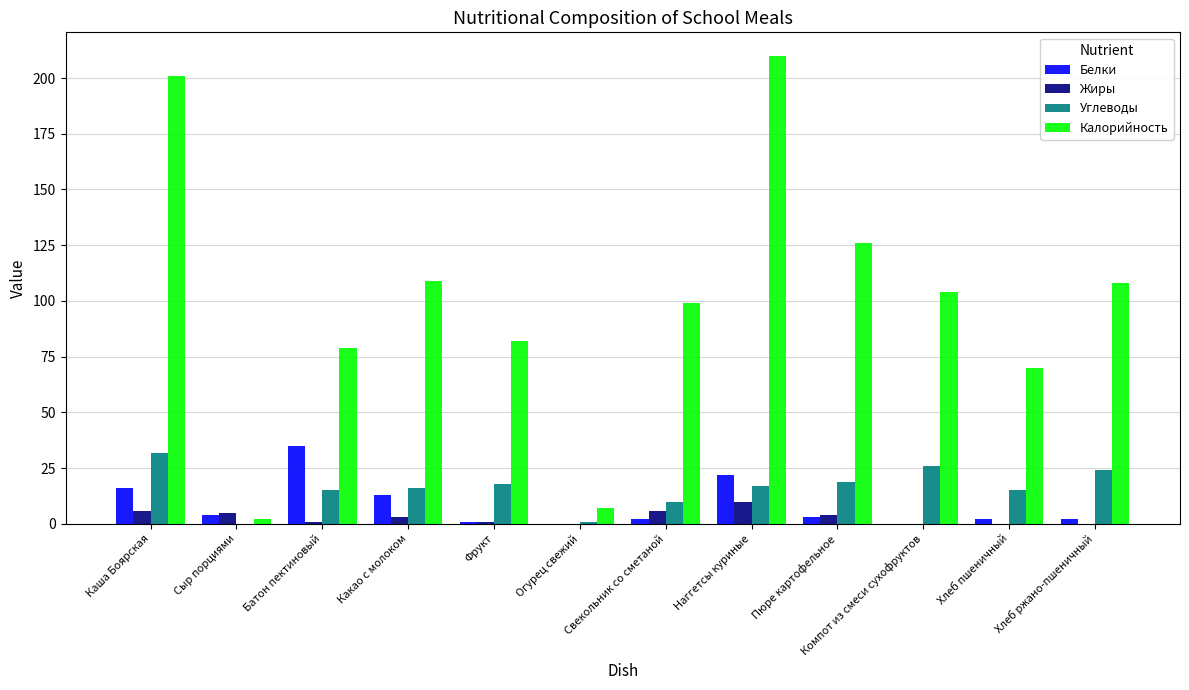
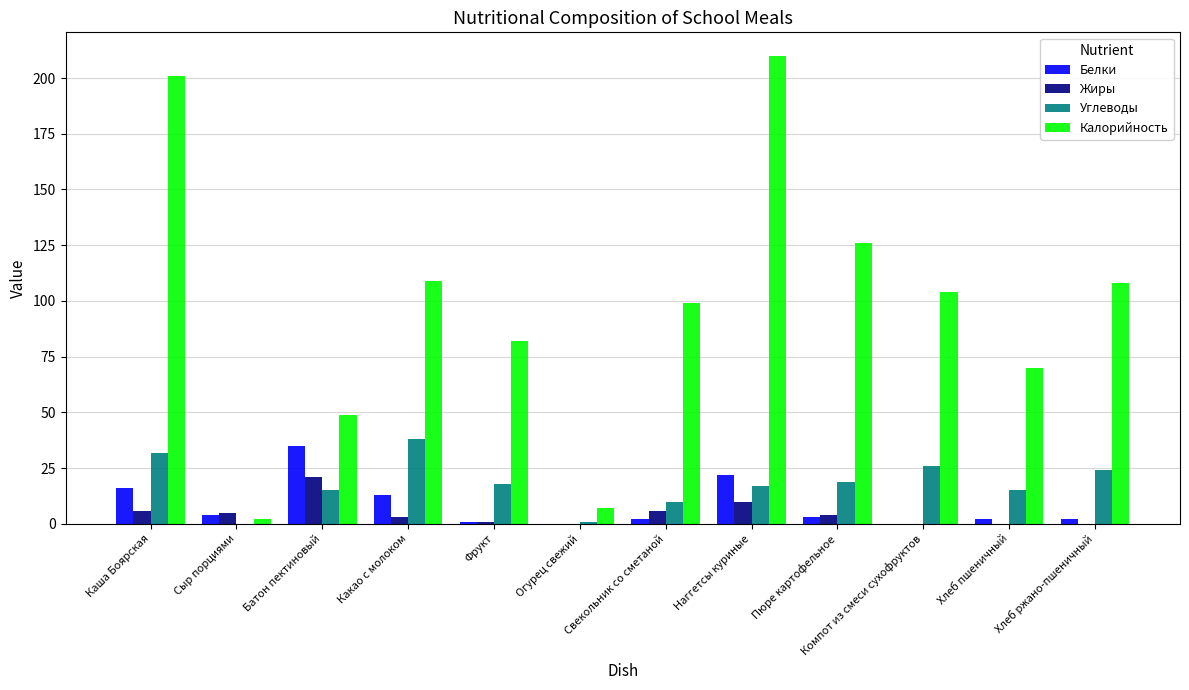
  {
    "Белки": {
      "Каша Боярская": 16,
      "Сыр порциями": 4,
      "Батон пектиновый": 35,
      "Какао с молоком": 13,
      "Огурец свежий": 0,
      "Свекольник со сметаной": 2,
      "Наггетсы куриные": 22,
      "Пюре картофельное": 3,
      "Компот из смеси сухофруктов": 0,
      "Хлеб пшеничный": 2,
      "Хлеб ржано-пшеничный": 2
    },
    "Жиры": {
      "Каша Боярская": 6,
      "Сыр порциями": 5,
-     "Батон пектиновый": 1,
+     "Батон пектиновый": 21,
      "Какао с молоком": 3,
      "Огурец свежий": 0,
      "Свекольник со сметаной": 6,
      "Наггетсы куриные": 10,
      "Пюре картофельное": 4,
      "Компот из смеси сухофруктов": 0,
      "Хлеб пшеничный": 0,
      "Хлеб ржано-пшеничный": 0
    },
    "Углеводы": {
      "Каша Боярская": 32,
      "Сыр порциями": 0,
      "Батон пектиновый": 15,
-     "Какао с молоком": 16,
+     "Какао с молоком": 38,
      "Фрукт": 18,
      "Свекольник со сметаной": 10,
      "Наггетсы куриные": 17,
      "Пюре картофельное": 19,
      "Компот из смеси сухофруктов": 26,
      "Хлеб пшеничный": 15,
      "Хлеб ржано-пшеничный": 24
    },
    "Калорийность": {
      "Каша Боярская": 201,
      "Сыр порциями": 2,
-     "Батон пектиновый": 79,
+     "Батон пектиновый": 49,
      "Какао с молоком": 109,
      "Фрукт": 82,
      "Огурец свежий": 7,
      "Свекольник со сметаной": 99,
      "Наггетсы куриные": 210,
      "Пюре картофельное": 126,
      "Компот из смеси сухофруктов": 104,
      "Хлеб пшеничный": 70,
      "Хлеб ржано-пшеничный": 108
    }
  }
